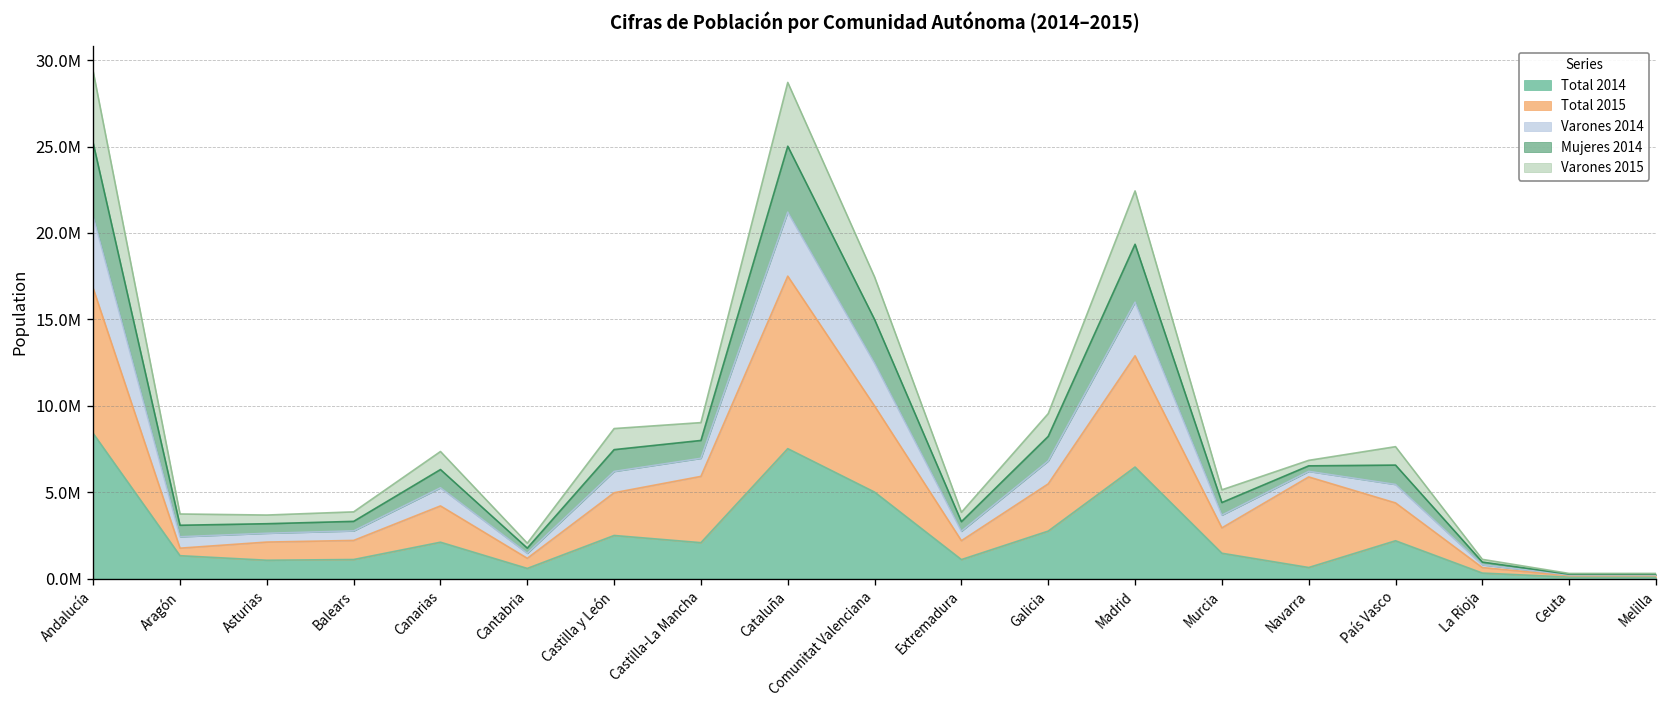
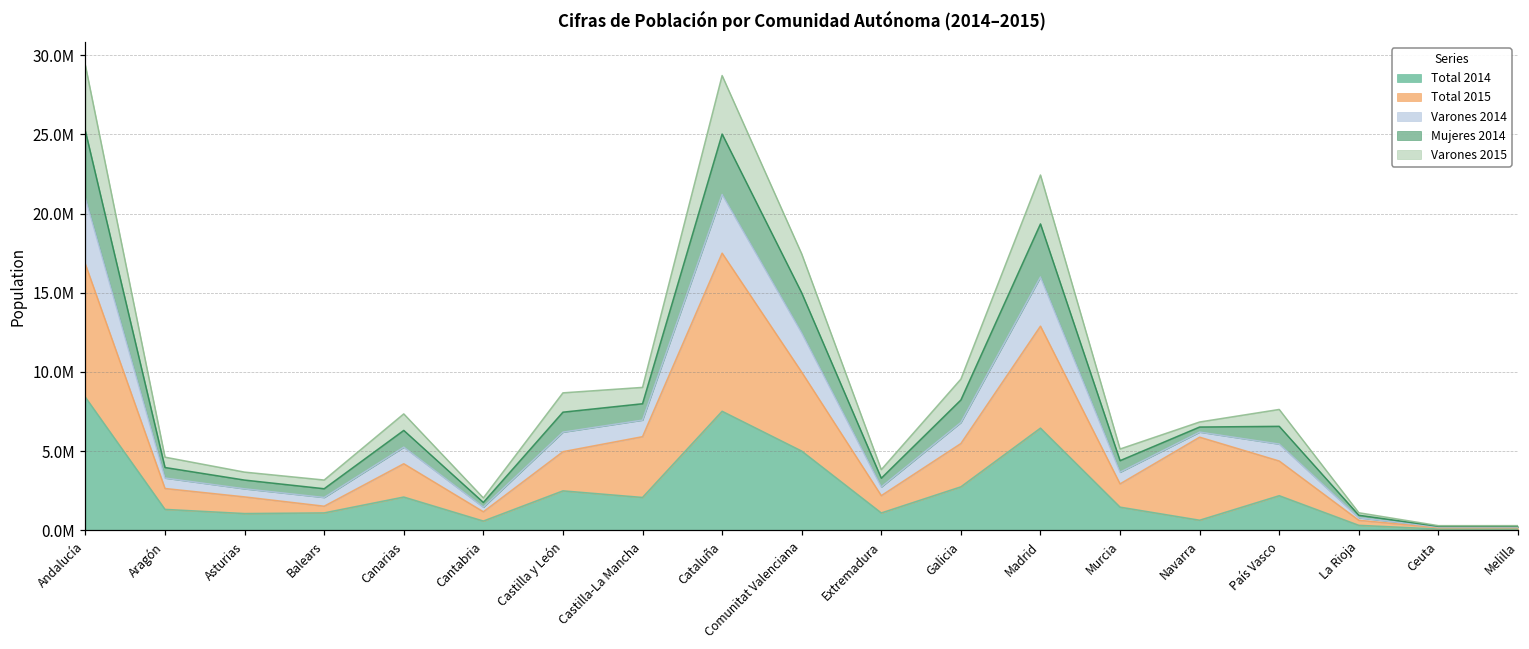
  {
    "Total 2015": {
      "Andalucía": 8400000,
-     "Aragón": 400000,
+     "Aragón": 1300000,
      "Asturias": 1100000,
-     "Balears": 1100000,
+     "Balears": 400000,
      "Canarias": 2100000,
      "Cantabria": 600000,
      "Castilla y León": 2500000,
      "Castilla-La Mancha": 3800000,
      "Cataluña": 10000000,
      "Comunitat Valenciana": 5000000,
      "Extremadura": 1100000,
      "Galicia": 2700000,
      "Madrid": 6400000,
      "Murcia": 1500000,
      "Navarra": 5200000,
      "País Vasco": 2200000
    }
  }
